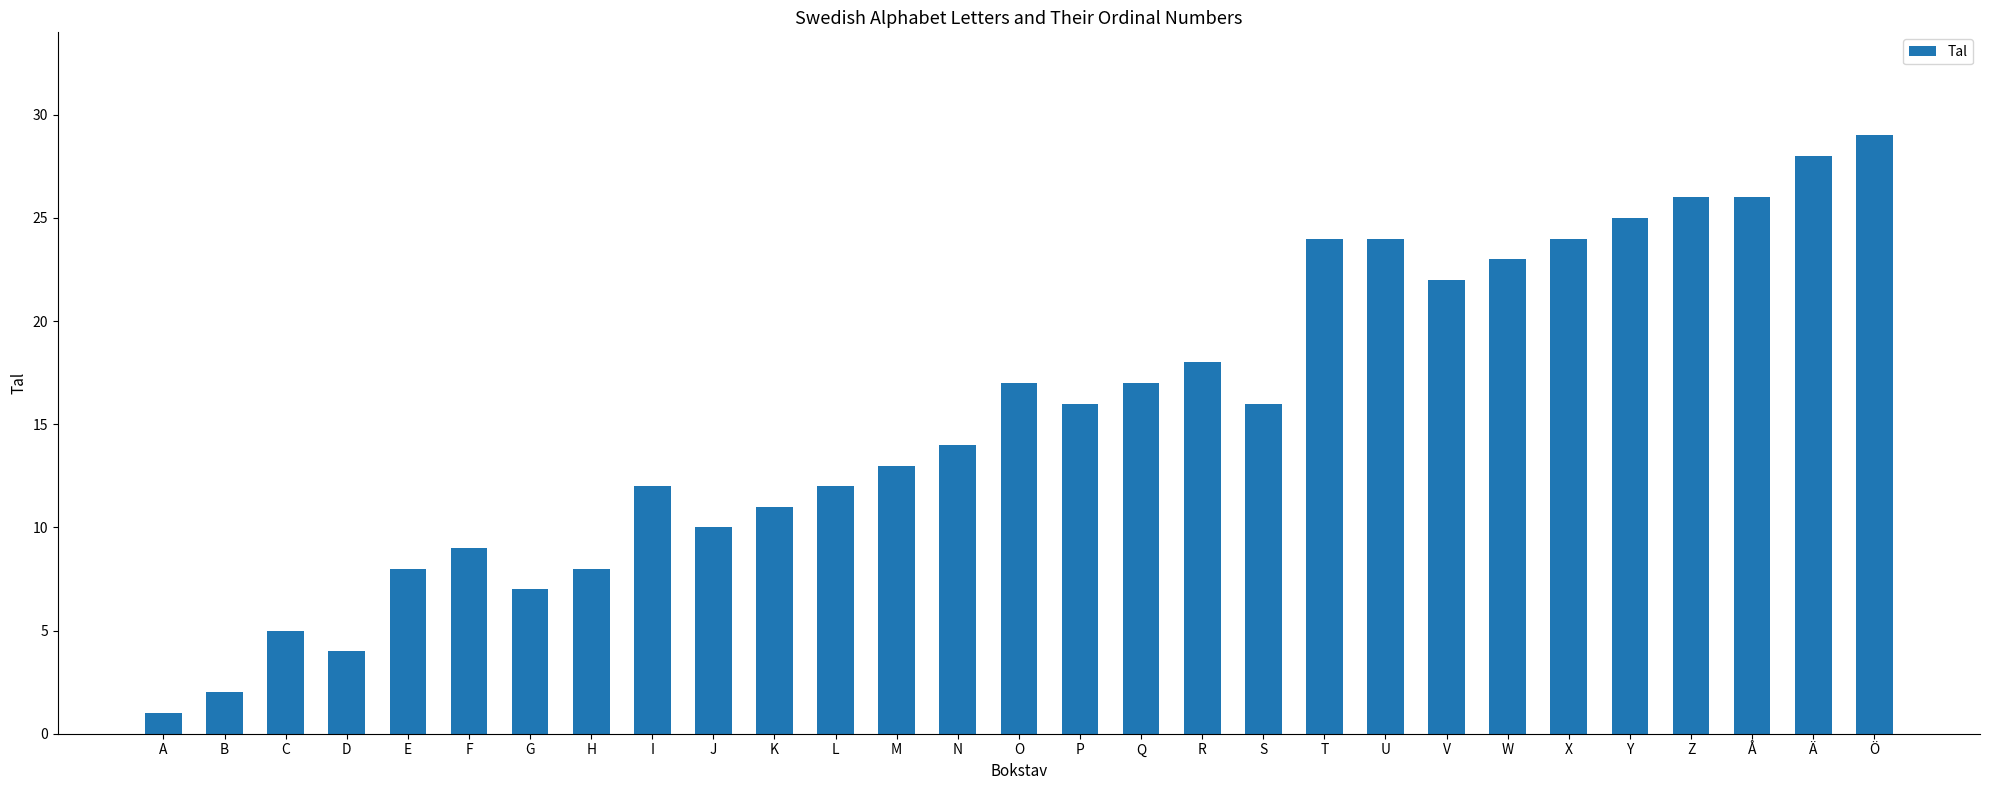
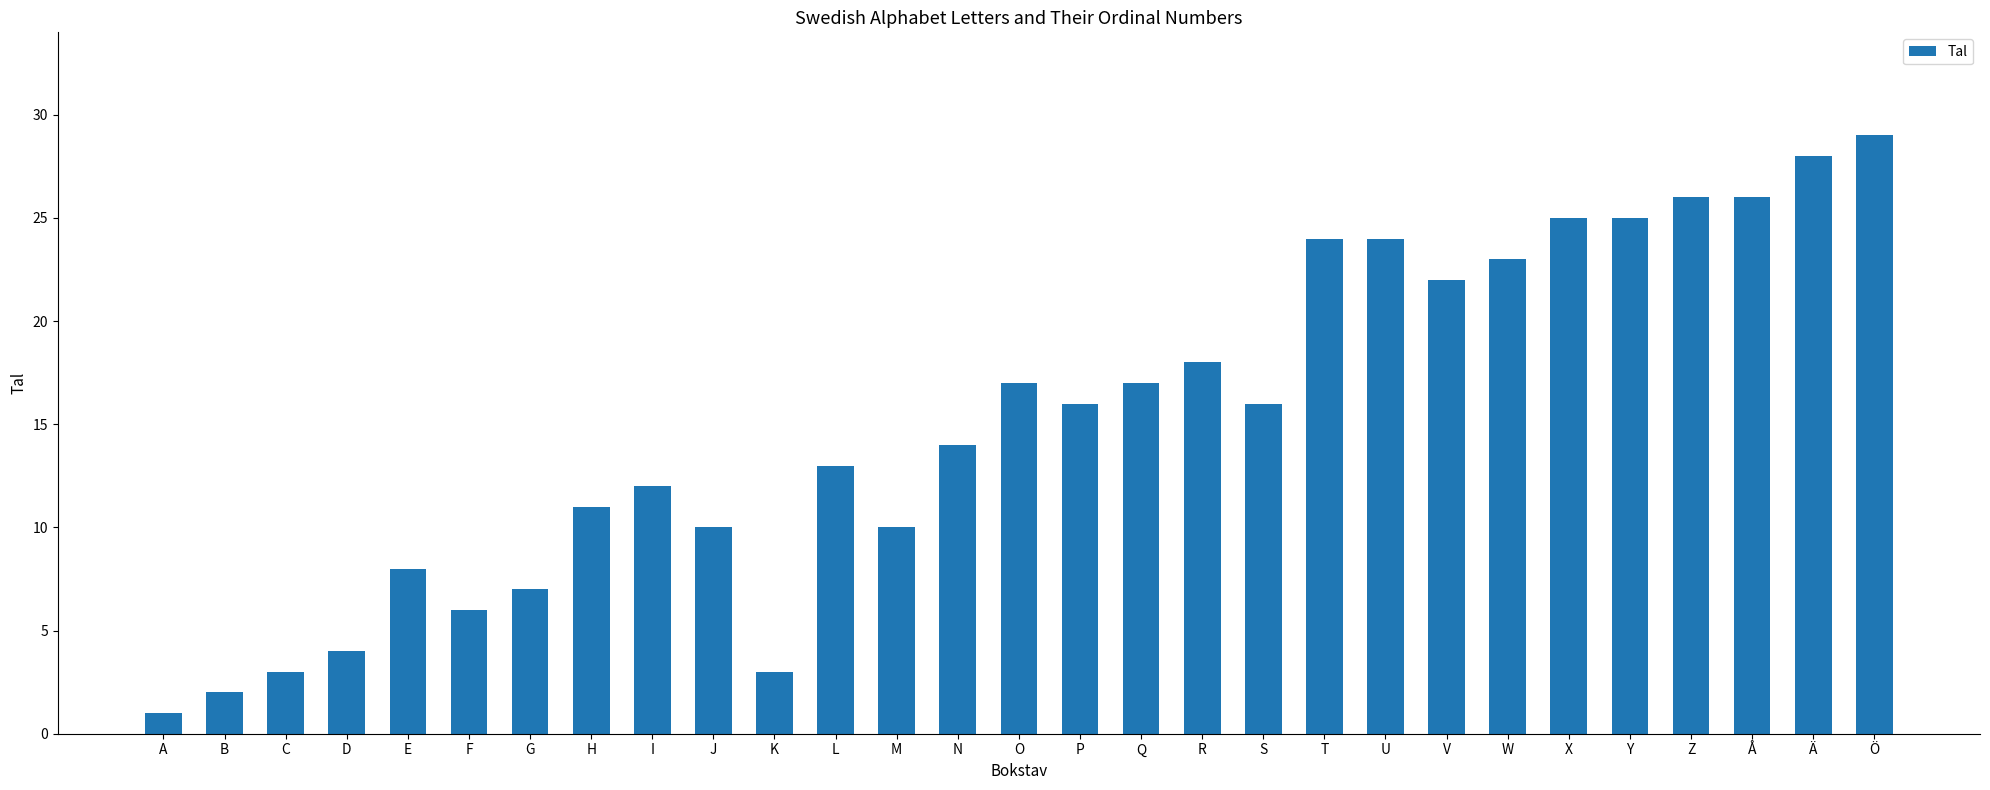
  {
    "A": 1,
    "B": 2,
-   "C": 5,
+   "C": 3,
    "D": 4,
    "E": 8,
-   "F": 9,
+   "F": 6,
    "G": 7,
-   "H": 8,
+   "H": 11,
    "I": 12,
    "J": 10,
-   "K": 11,
-   "L": 12,
-   "M": 13,
+   "K": 3,
+   "L": 13,
+   "M": 10,
    "N": 14,
    "O": 17,
    "P": 16,
    "Q": 17,
    "R": 18,
    "S": 16,
    "T": 24,
    "U": 24,
    "V": 22,
    "W": 23,
-   "X": 24,
+   "X": 25,
    "Y": 25,
    "Z": 26,
    "Å": 26,
    "Ä": 28,
    "Ö": 29
  }
